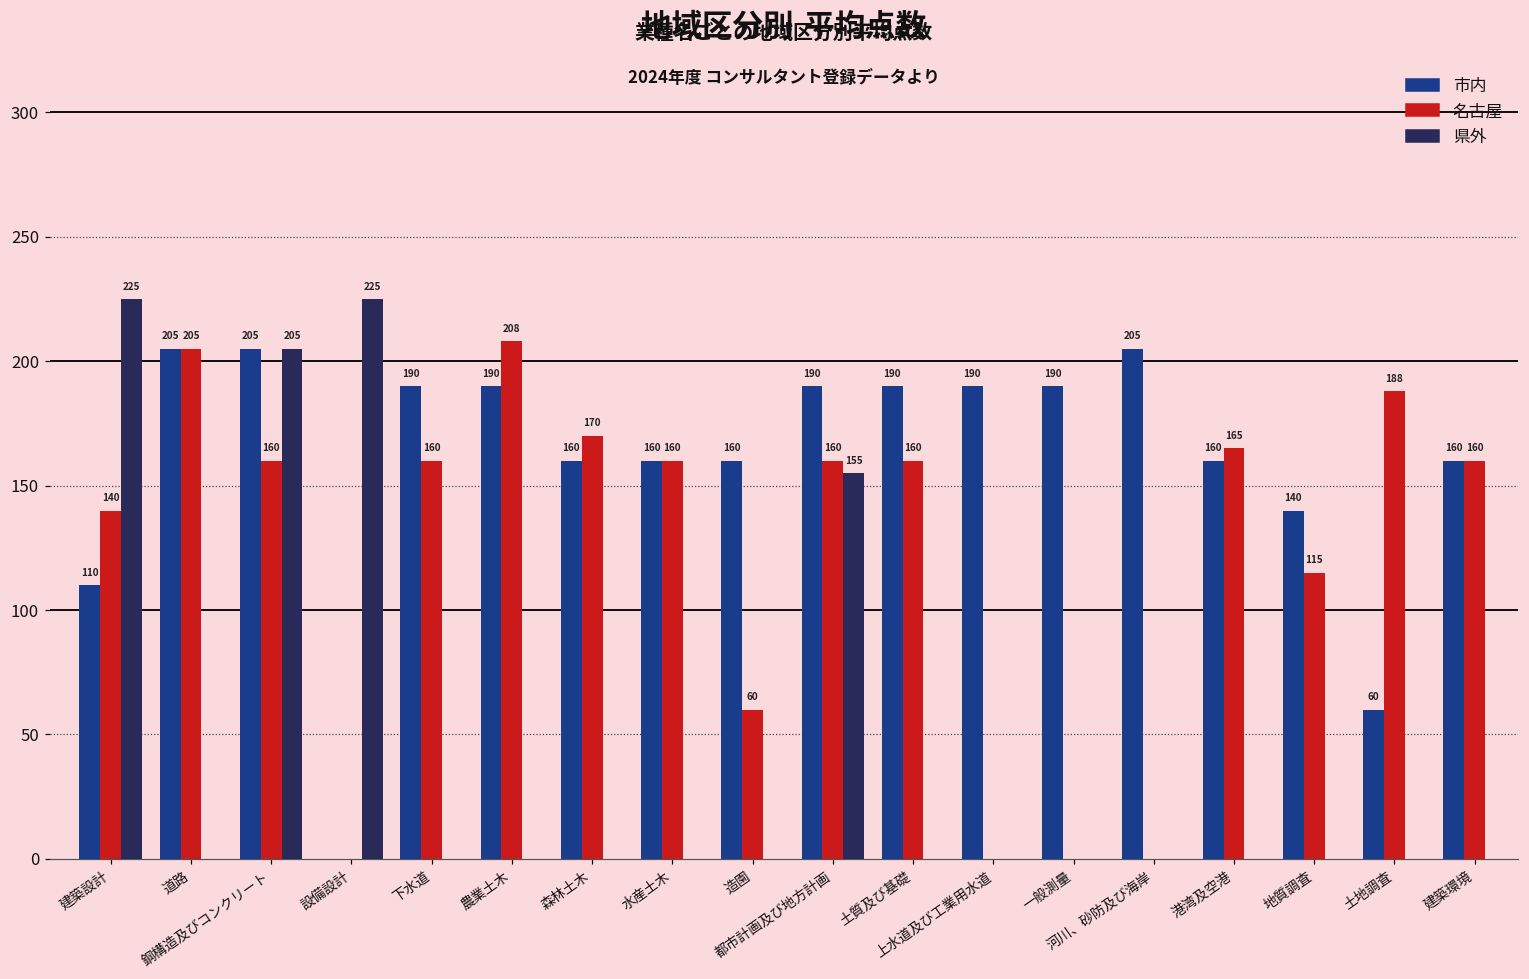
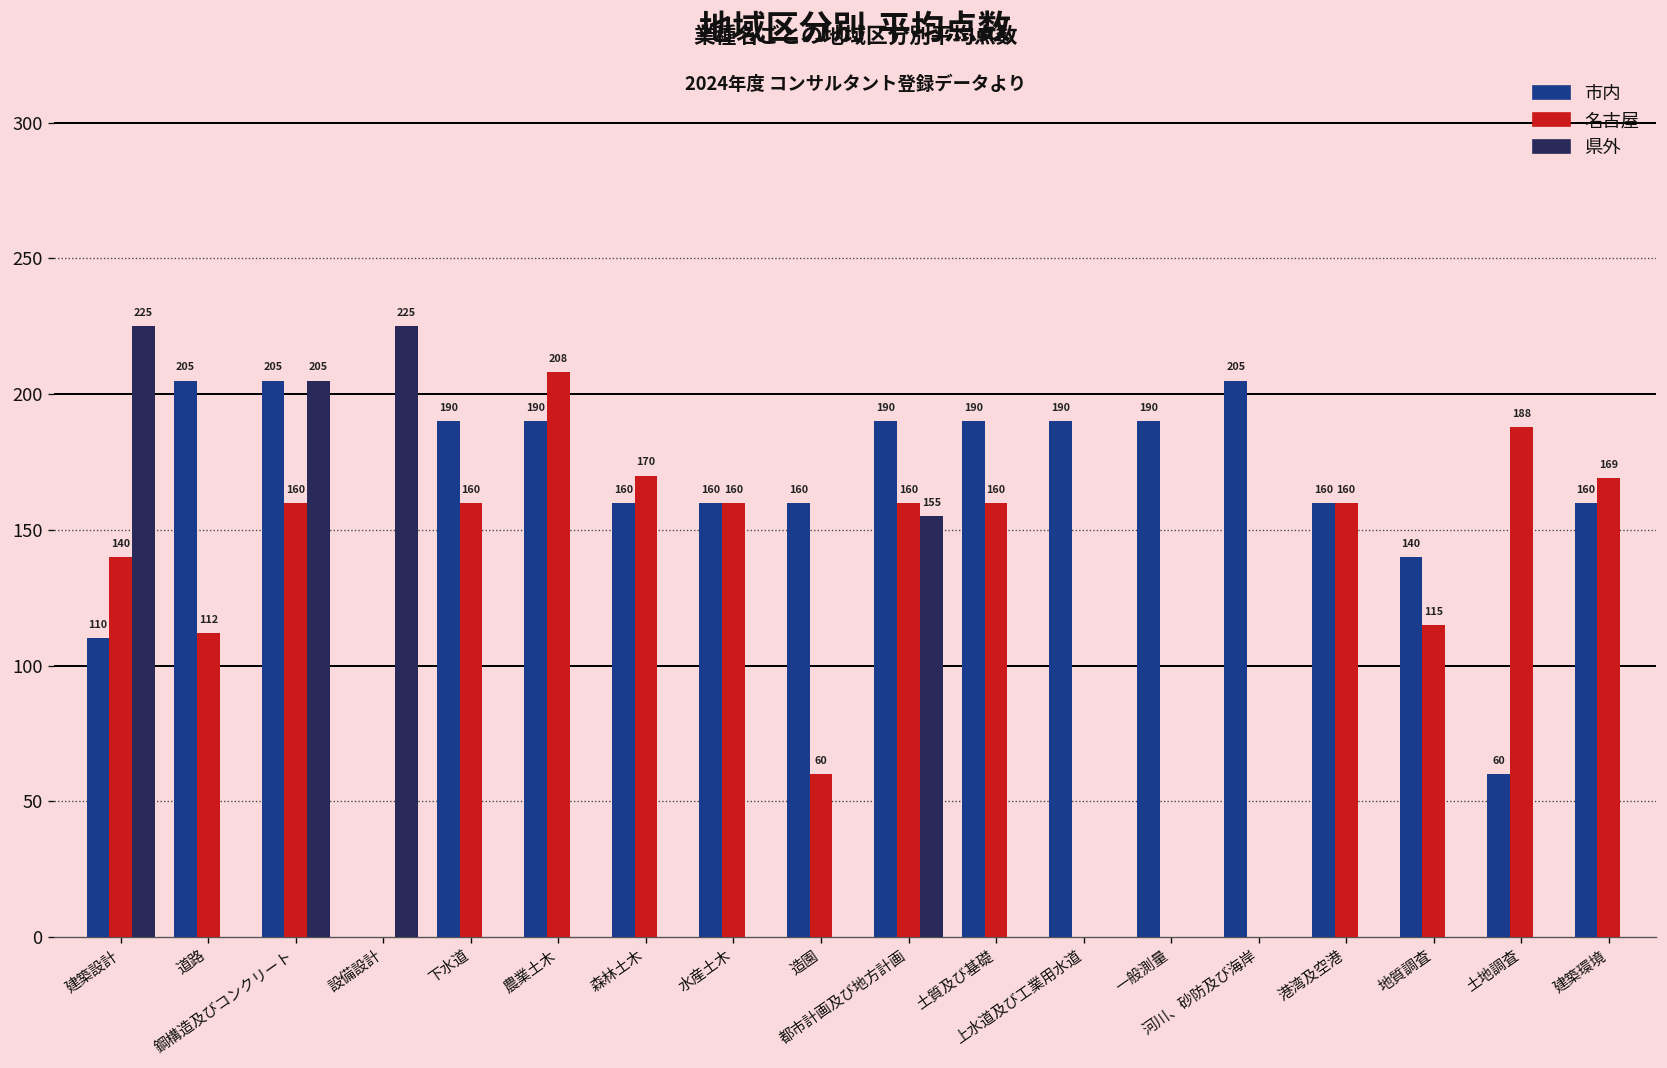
  {
    "名古屋": {
      "建築設計": 140,
-     "道路": 205,
+     "道路": 112,
      "鋼構造及びコンクリート": 160,
      "下水道": 160,
      "農業土木": 208,
      "森林土木": 170,
      "水産土木": 160,
      "造園": 60,
      "都市計画及び地方計画": 160,
      "土質及び基礎": 160,
-     "港湾及空港": 165,
+     "港湾及空港": 160,
      "地質調査": 115,
      "土地調査": 188,
-     "建築環境": 160
+     "建築環境": 169
    }
  }
